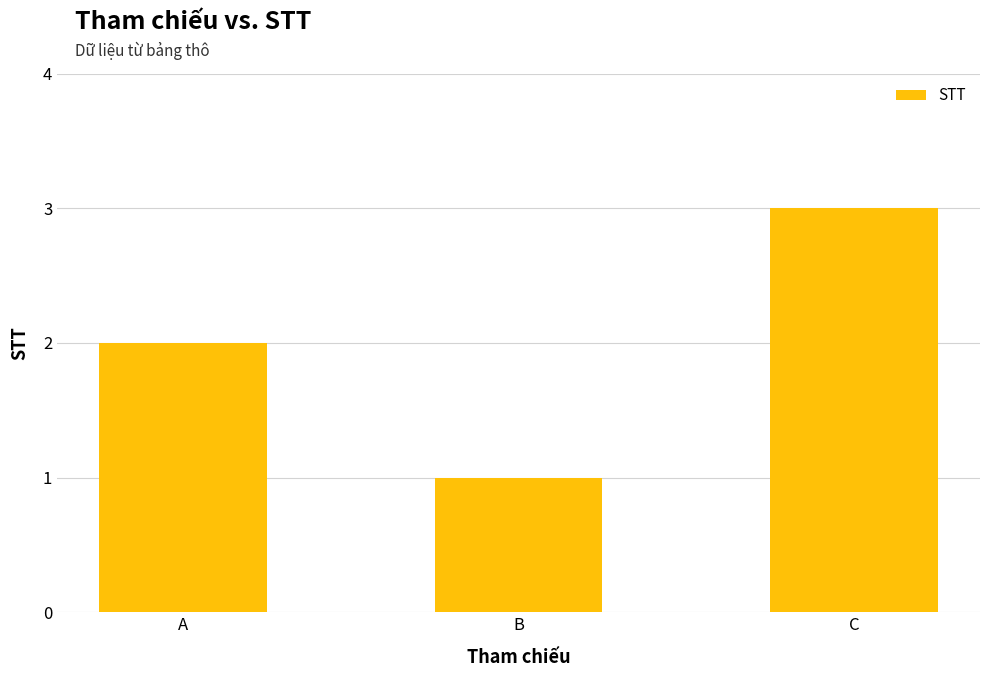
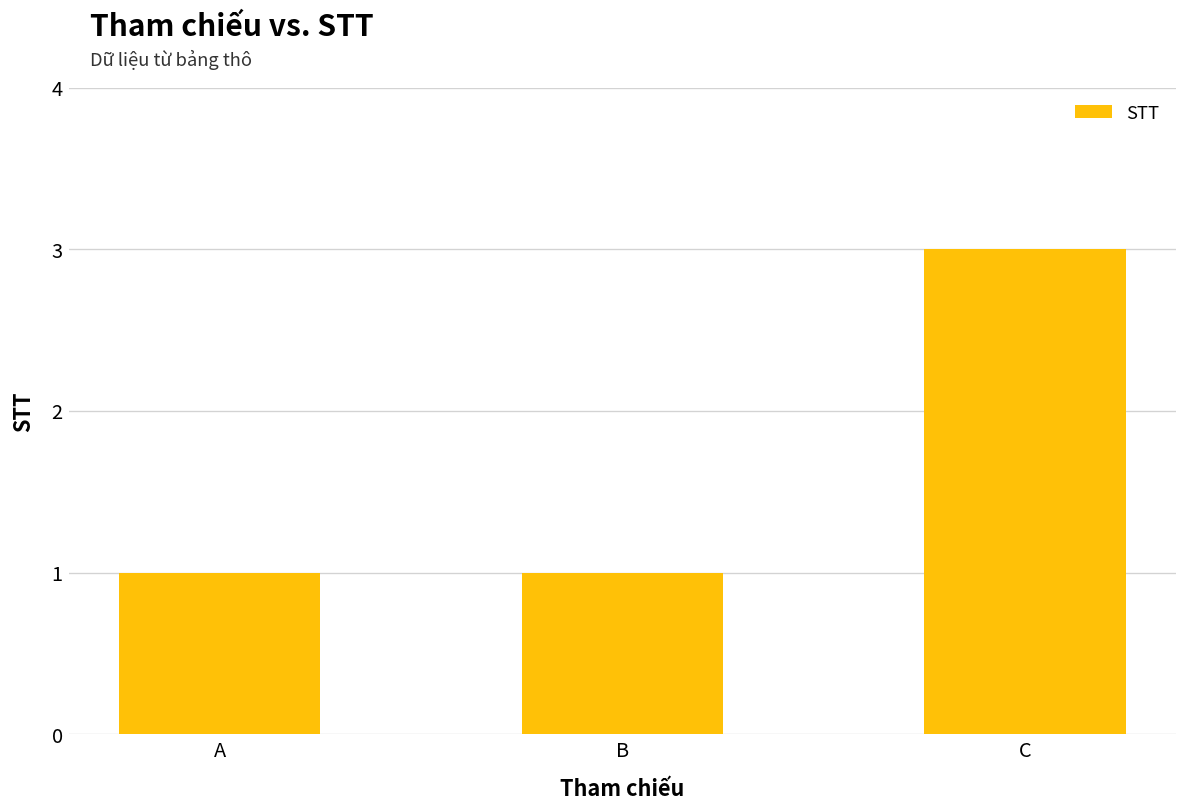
  {
-   "A": 2,
+   "A": 1,
    "B": 1,
    "C": 3
  }
